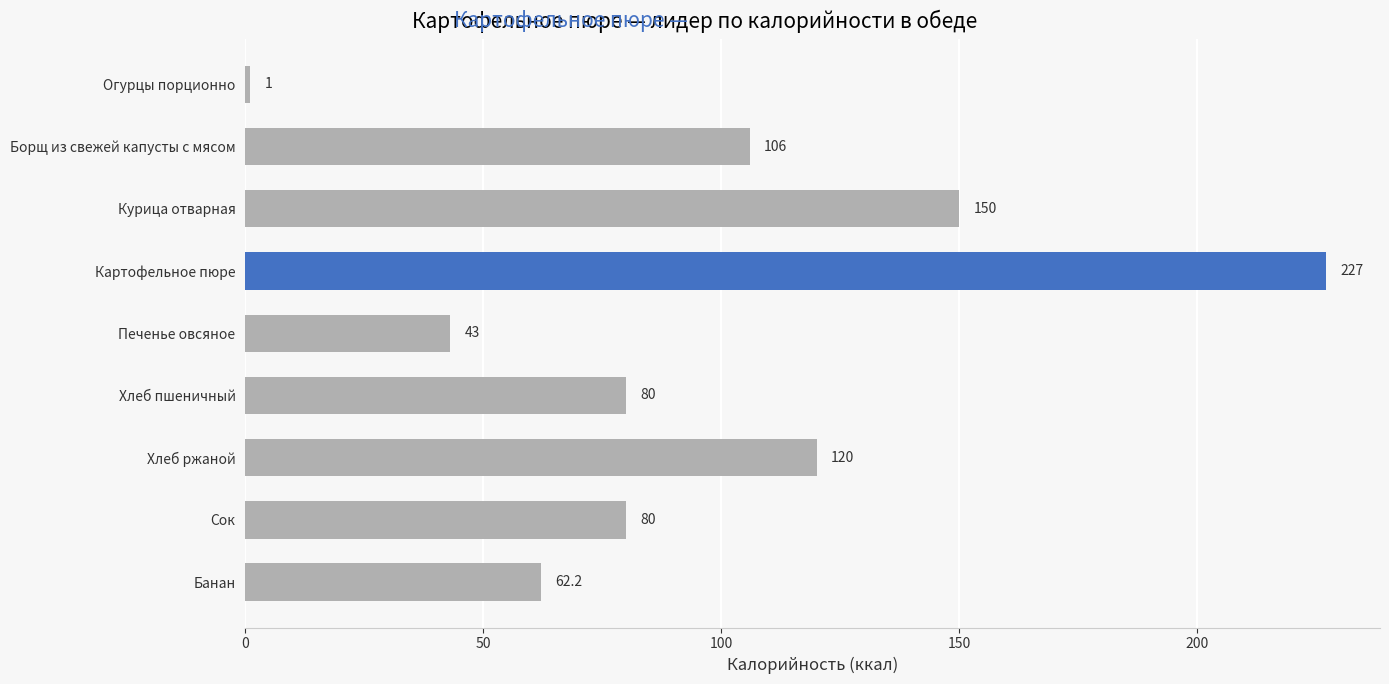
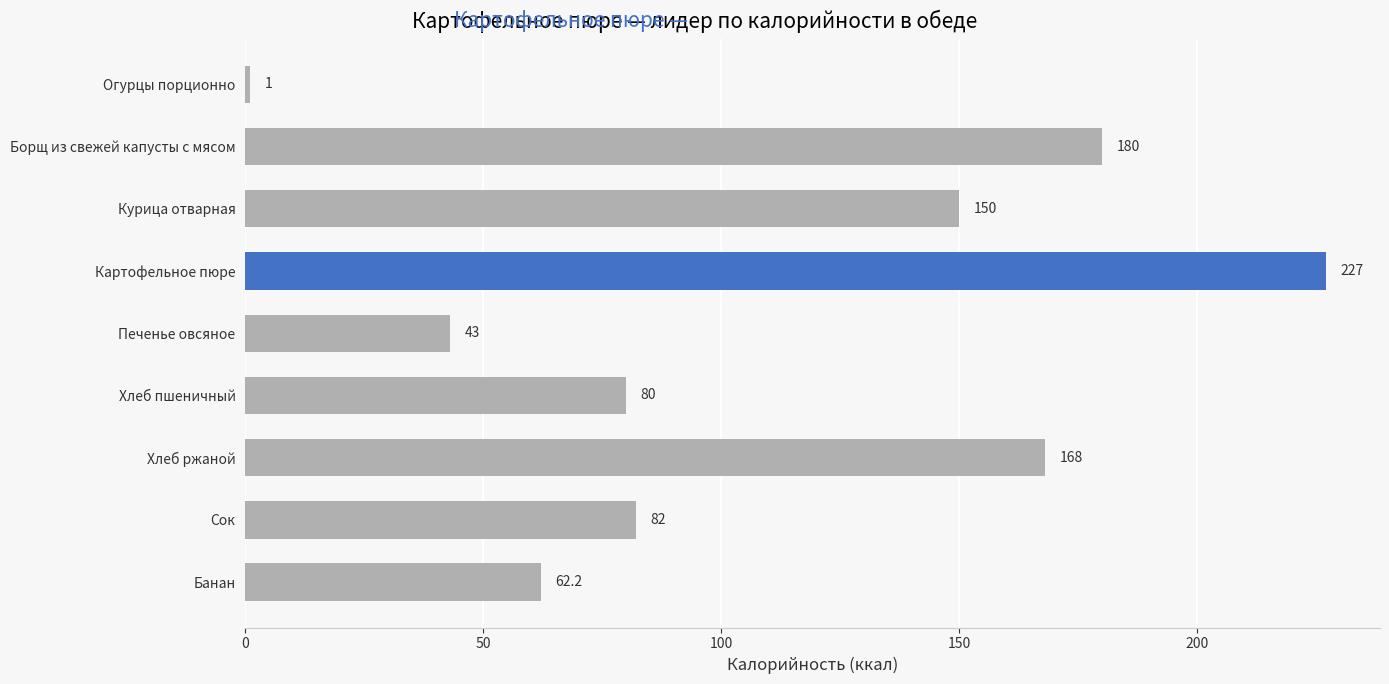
  {
    "Огурцы порционно": 1,
-   "Борщ из свежей капусты с мясом": 106,
+   "Борщ из свежей капусты с мясом": 180,
    "Курица отварная": 150,
    "Картофельное пюре": 227,
    "Печенье овсяное": 43,
    "Хлеб пшеничный": 80,
-   "Хлеб ржаной": 120,
-   "Сок": 80,
+   "Хлеб ржаной": 168,
+   "Сок": 82,
    "Банан": 62.2
  }
